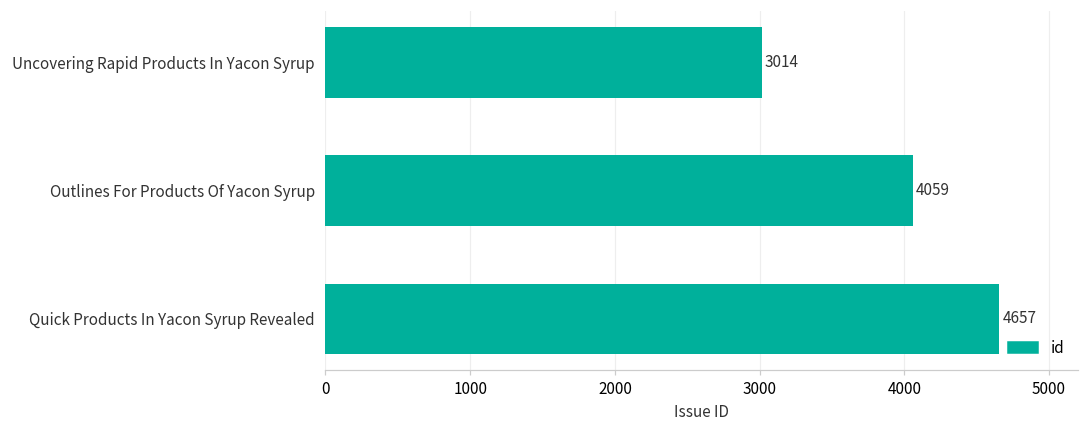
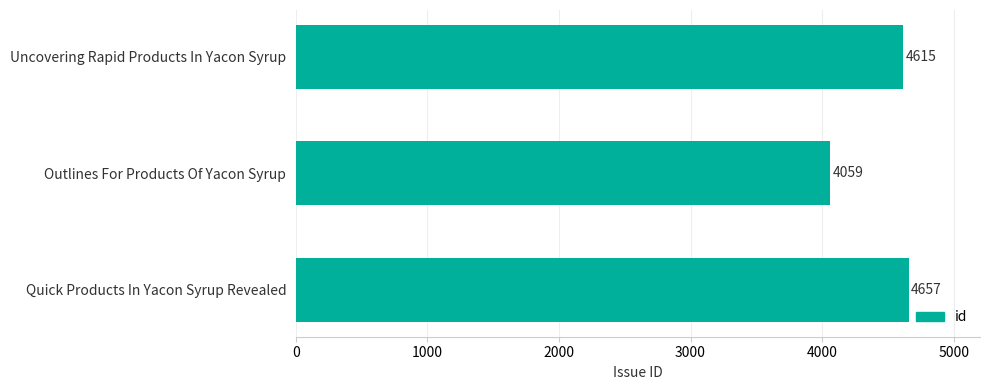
  {
-   "Uncovering Rapid Products In Yacon Syrup": 3014,
+   "Uncovering Rapid Products In Yacon Syrup": 4615,
    "Outlines For Products Of Yacon Syrup": 4059,
    "Quick Products In Yacon Syrup Revealed": 4657
  }
